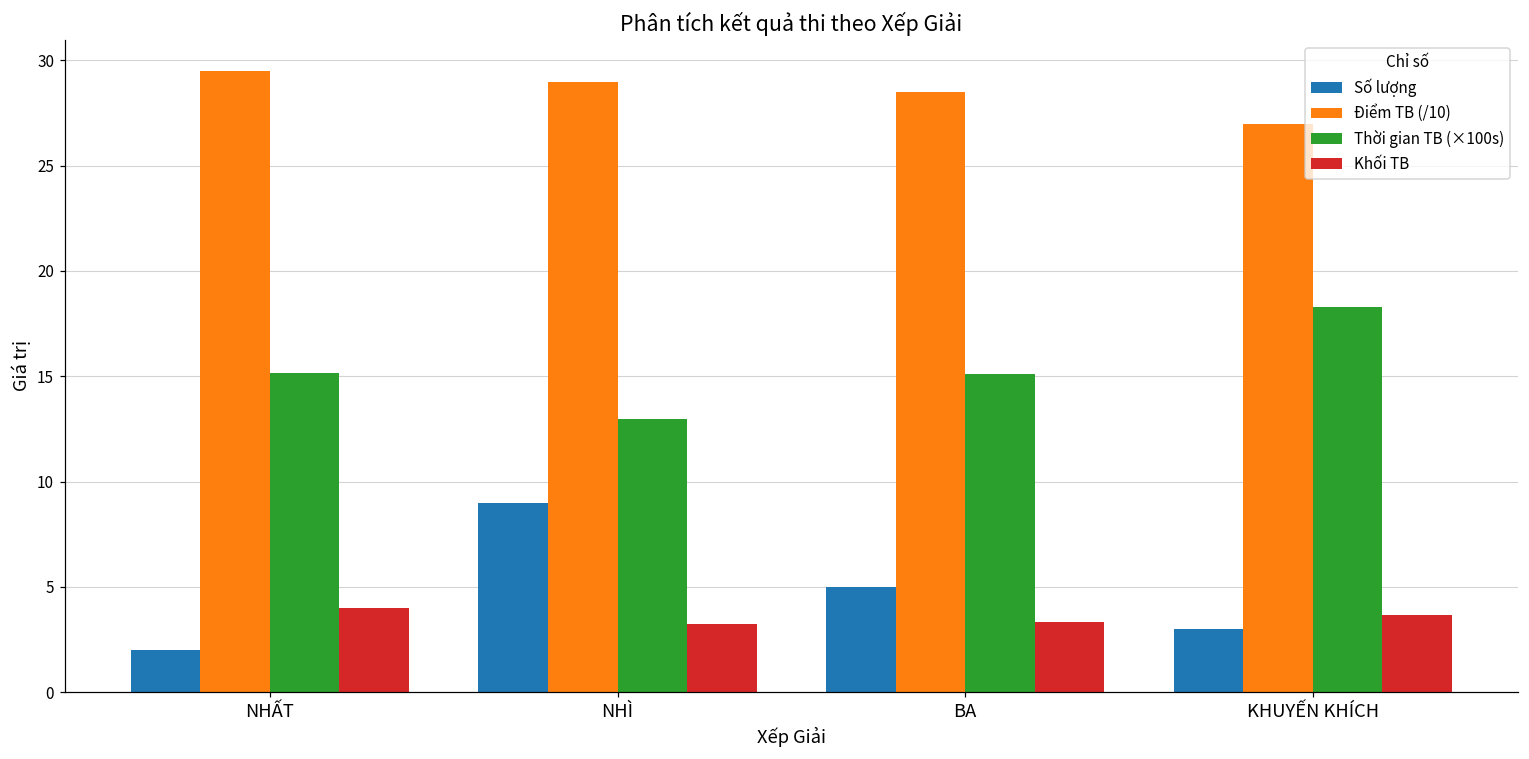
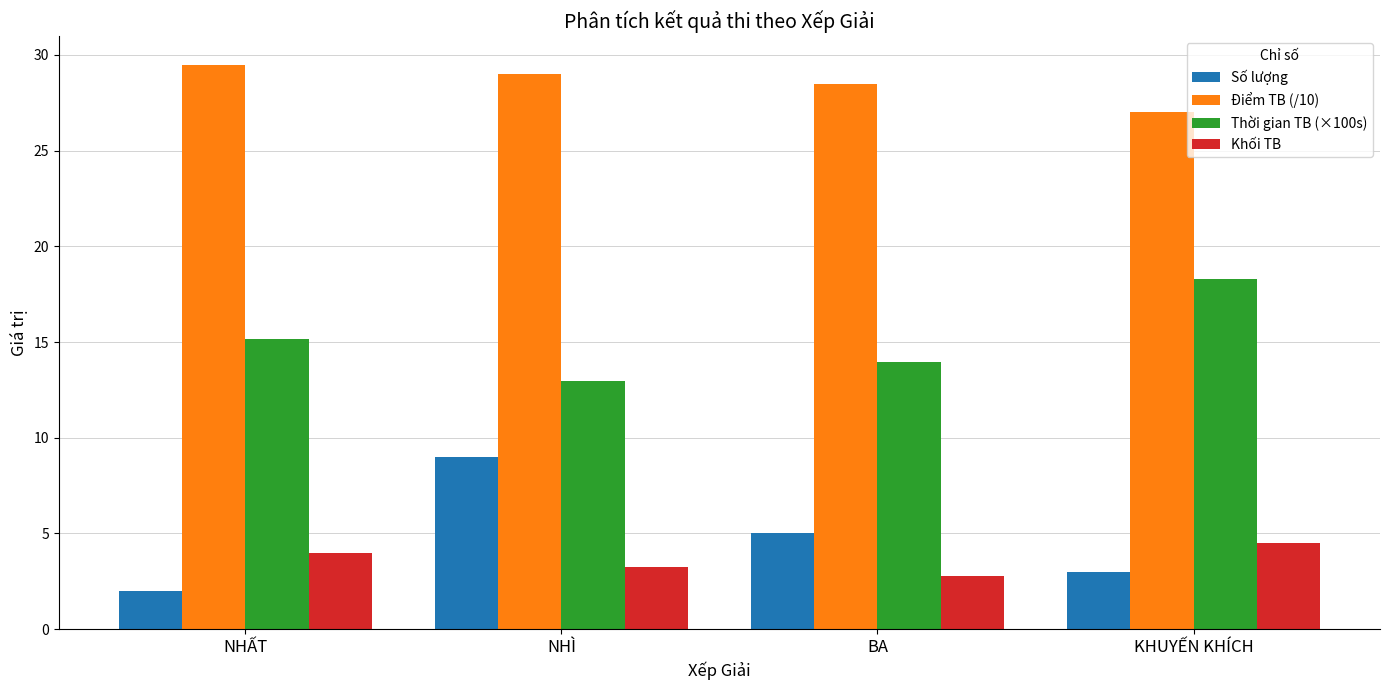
  {
    "Số lượng": {
      "NHẤT": 2.0,
      "NHÌ": 9.0,
      "BA": 5.0,
      "KHUYẾN KHÍCH": 3.0
    },
    "Điểm TB (/10)": {
      "NHẤT": 29.5,
      "NHÌ": 29.0,
      "BA": 28.5,
      "KHUYẾN KHÍCH": 27.0
    },
    "Thời gian TB (×100s)": {
      "NHẤT": 15.2,
      "NHÌ": 13.0,
-     "BA": 15.1,
+     "BA": 14.0,
      "KHUYẾN KHÍCH": 18.3
    },
    "Khối TB": {
      "NHẤT": 4.0,
      "NHÌ": 3.3,
-     "BA": 3.3,
-     "KHUYẾN KHÍCH": 3.7
+     "BA": 2.8,
+     "KHUYẾN KHÍCH": 4.5
    }
  }
